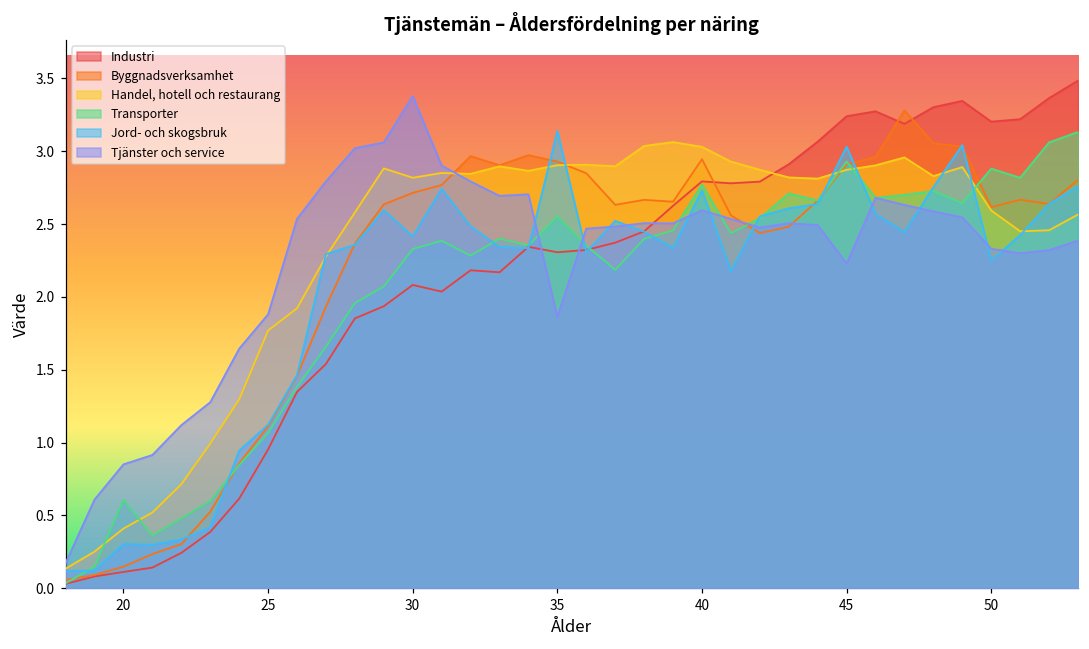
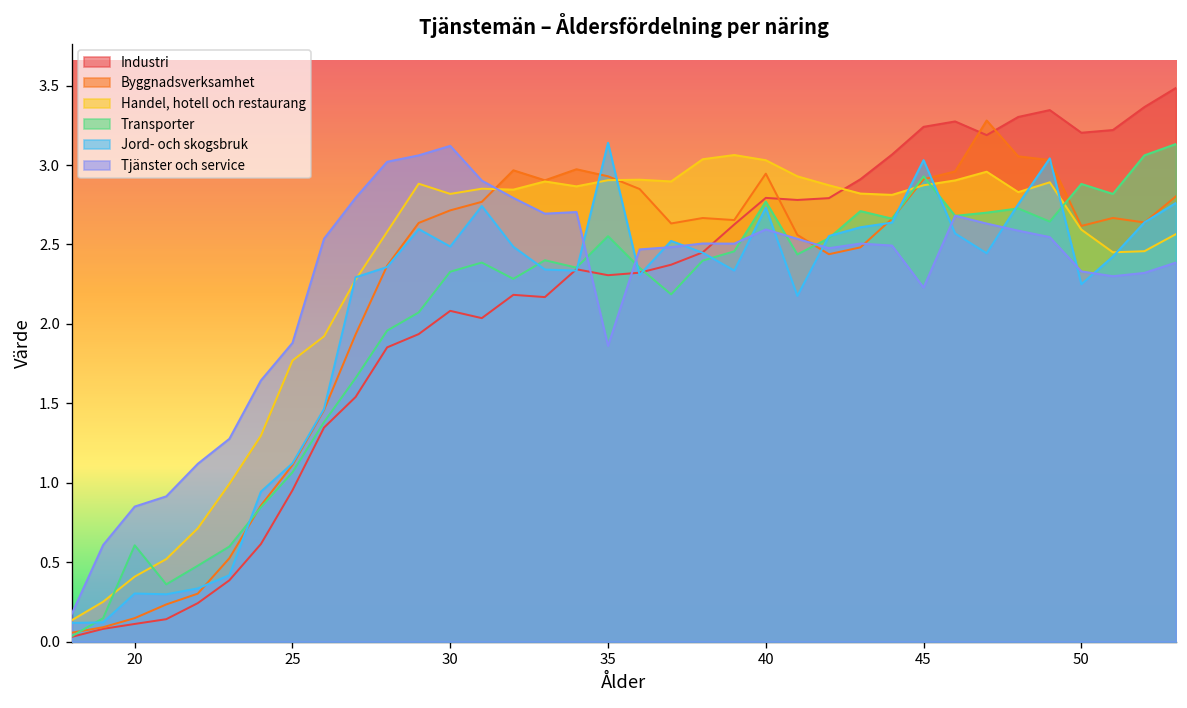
  {
    "Handel, hotell och restaurang": {
      "20": 0.41,
      "25": 1.77,
      "30": 2.82,
      "35": 2.90,
      "40": 3.03,
      "45": 2.87,
      "50": 2.59
    },
    "Transporter": {
      "20": 0.61,
      "25": 1.07,
      "30": 2.33,
      "35": 2.55,
      "40": 2.77,
      "50": 2.88
    },
    "Jord- och skogsbruk": {
      "20": 0.30,
-     "30": 2.42,
+     "30": 2.49,
      "35": 3.14,
      "40": 2.73,
      "45": 3.03,
      "50": 2.25
    },
    "Tjänster och service": {
      "20": 0.85,
      "25": 1.88,
-     "30": 3.38,
+     "30": 3.12,
      "35": 1.86,
      "40": 2.59,
      "45": 2.23,
      "50": 2.33
    }
  }
